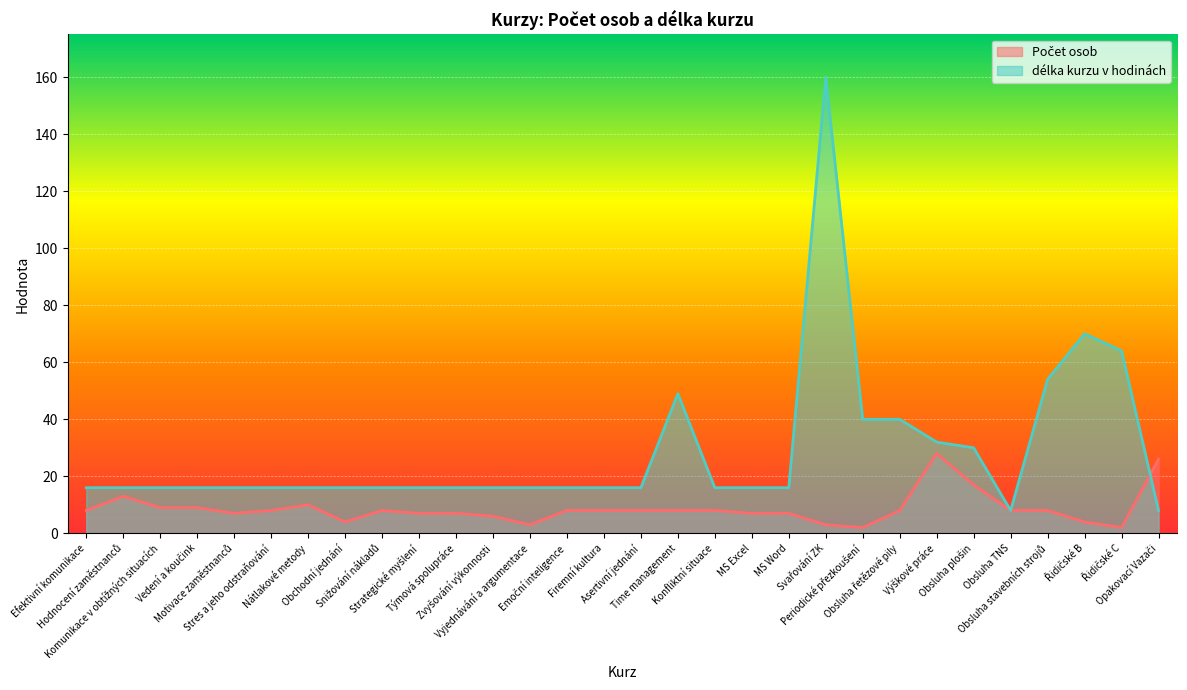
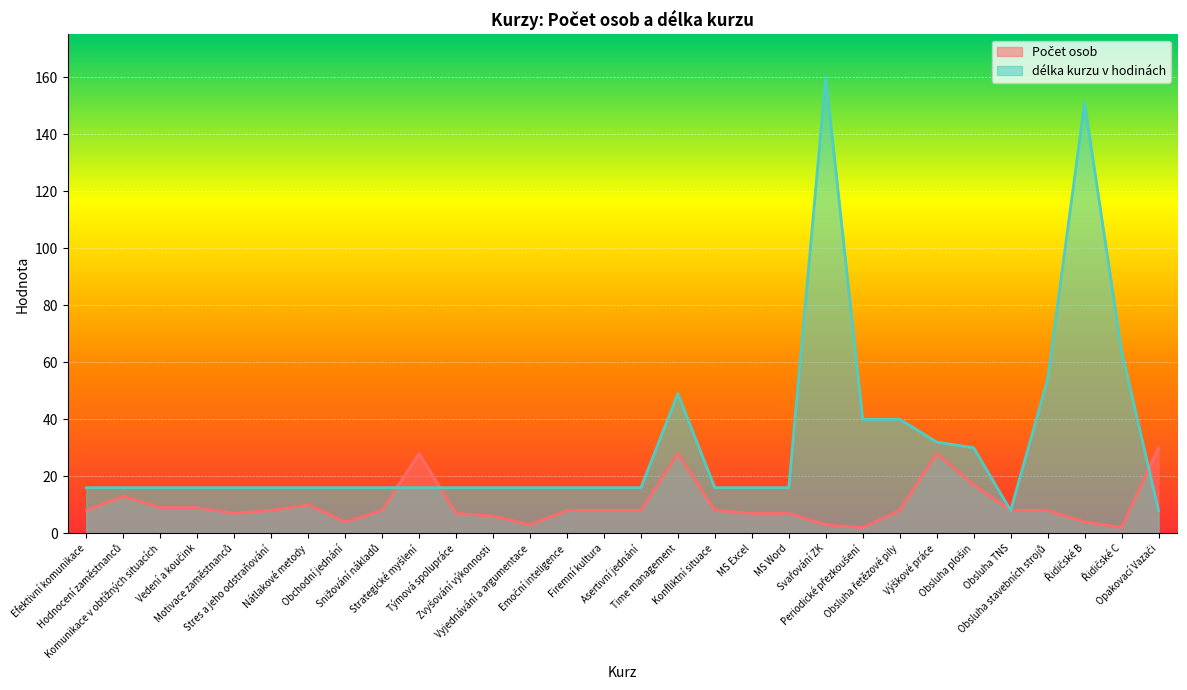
  {
    "Počet osob": {
      "Efektivní komunikace": 8,
      "Hodnocení zaměstnanců": 13,
      "Komunikace v obtížných situacích": 9,
      "Vedení a koučink": 9,
      "Motivace zaměstnanců": 7,
      "Stres a jeho odstraňování": 8,
      "Nátlakové metody": 10,
      "Obchodní jednání": 4,
      "Snižování nákladů": 8,
-     "Strategické myšlení": 7,
+     "Strategické myšlení": 28,
      "Týmová spolupráce": 7,
      "Zvyšování výkonnosti": 6,
      "Vyjednávání a argumentace": 3,
      "Emoční inteligence": 8,
      "Firemní kultura": 8,
      "Asertivní jednání": 8,
-     "Time management": 8,
+     "Time management": 28,
      "Konfliktní situace": 8,
      "MS Excel": 7,
      "MS Word": 7,
      "Svařování ZK": 3,
      "Periodické přezkoušení": 2,
      "Obsluha řetězové pily": 8,
      "Výškové práce": 28,
      "Obsluha plošin": 17,
      "Obsluha stavebních strojů": 8,
      "Řidičské B": 4,
      "Řidičské C": 2,
-     "Opakovací Vazači": 26
+     "Opakovací Vazači": 30
    },
    "délka kurzu v hodinách": {
      "Efektivní komunikace": 16,
      "Hodnocení zaměstnanců": 16,
      "Komunikace v obtížných situacích": 16,
      "Vedení a koučink": 16,
      "Motivace zaměstnanců": 16,
      "Stres a jeho odstraňování": 16,
      "Nátlakové metody": 16,
      "Obchodní jednání": 16,
      "Snižování nákladů": 16,
      "Strategické myšlení": 16,
      "Týmová spolupráce": 16,
      "Zvyšování výkonnosti": 16,
      "Vyjednávání a argumentace": 16,
      "Emoční inteligence": 16,
      "Firemní kultura": 16,
      "Asertivní jednání": 16,
      "Time management": 49,
      "Konfliktní situace": 16,
      "MS Excel": 16,
      "MS Word": 16,
      "Svařování ZK": 160,
      "Periodické přezkoušení": 40,
      "Obsluha řetězové pily": 40,
      "Výškové práce": 32,
      "Obsluha plošin": 30,
      "Obsluha stavebních strojů": 54,
-     "Řidičské B": 70,
+     "Řidičské B": 151,
      "Řidičské C": 64,
      "Opakovací Vazači": 8
    }
  }
